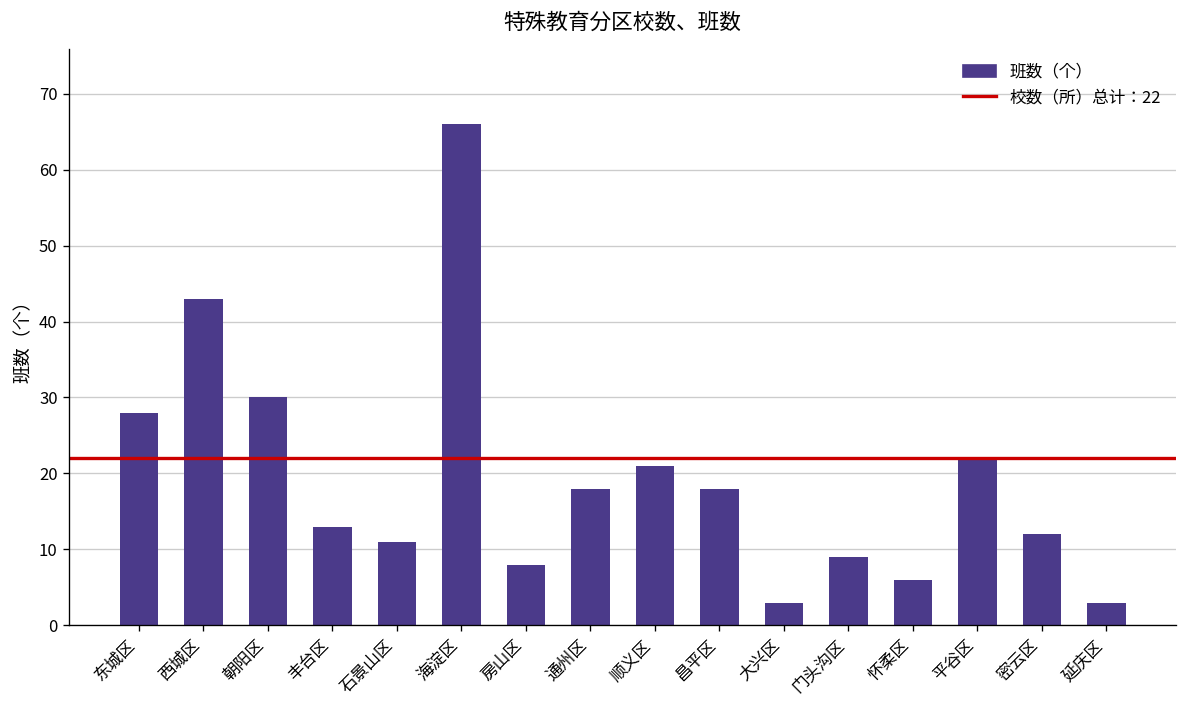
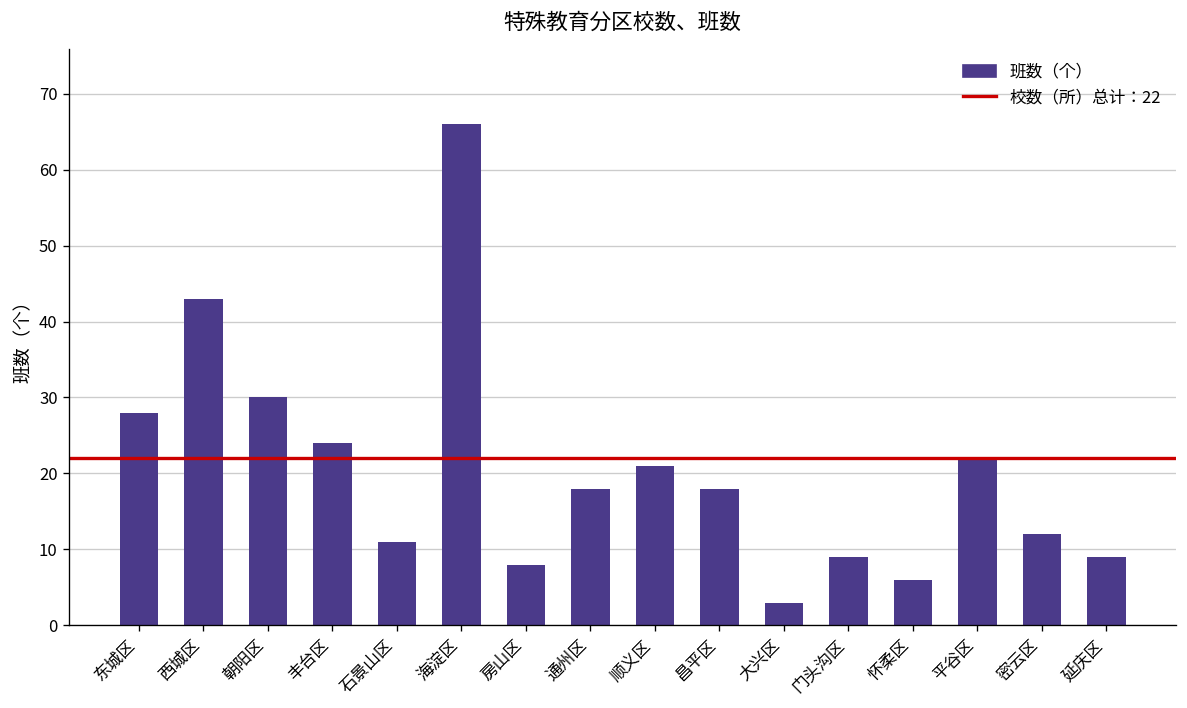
  {
    "东城区": 28,
    "西城区": 43,
    "朝阳区": 30,
-   "丰台区": 13,
+   "丰台区": 24,
    "石景山区": 11,
    "海淀区": 66,
    "房山区": 8,
    "通州区": 18,
    "顺义区": 21,
    "昌平区": 18,
    "大兴区": 3,
    "门头沟区": 9,
    "怀柔区": 6,
    "平谷区": 22,
    "密云区": 12,
-   "延庆区": 3
+   "延庆区": 9
  }
